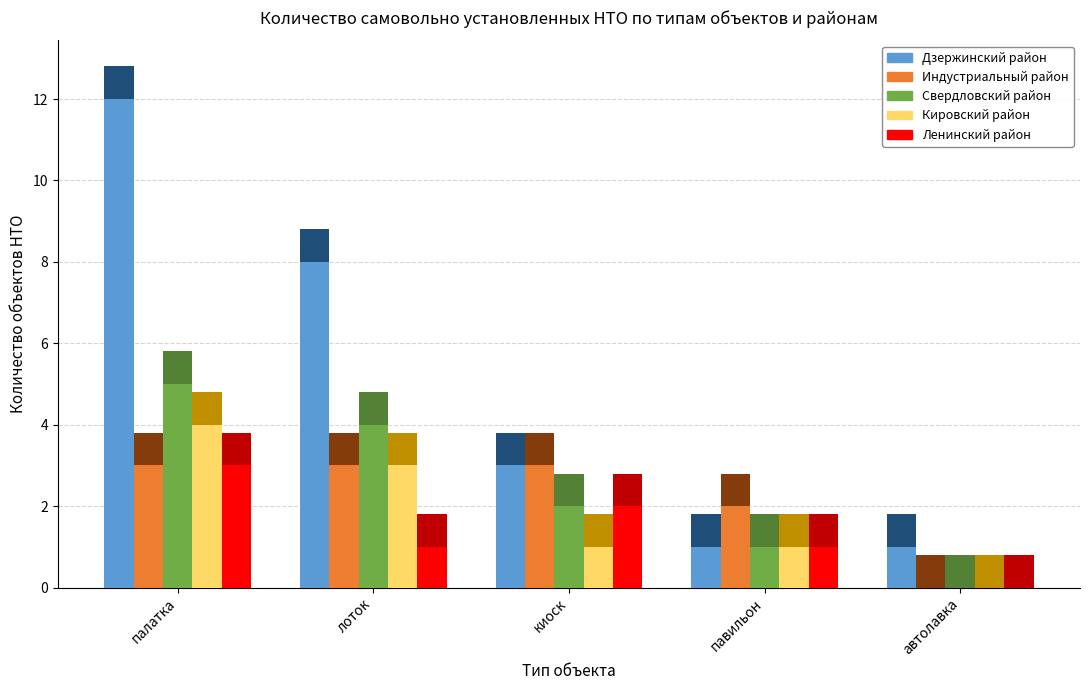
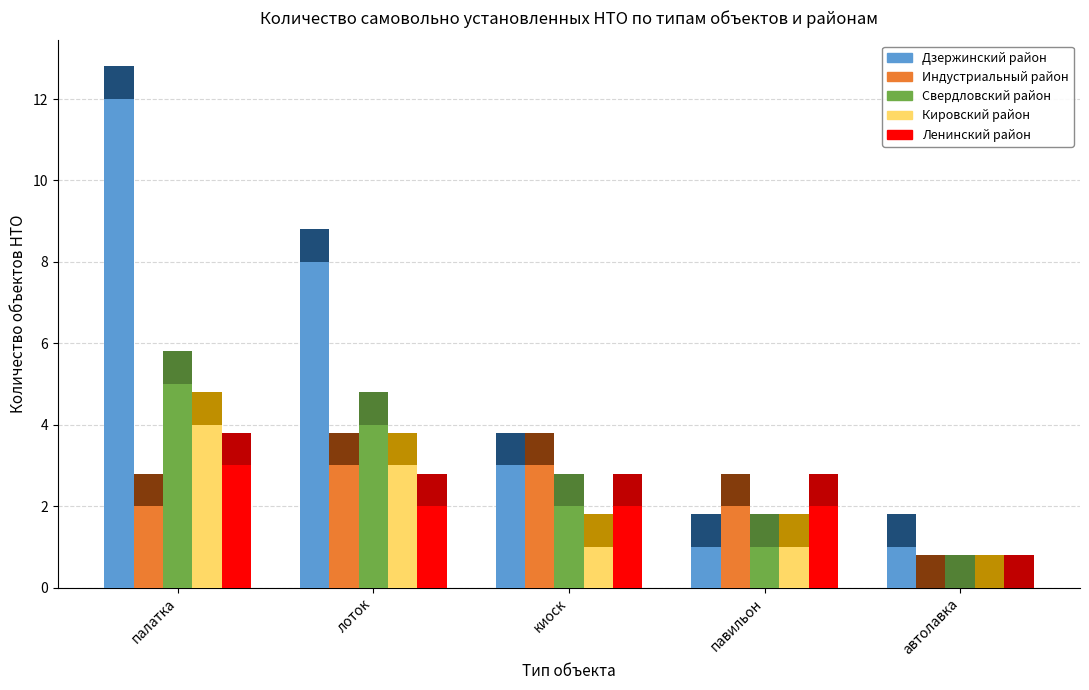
  {
    "Дзержинский район": {
      "палатка": 12,
      "лоток": 8,
      "киоск": 3,
      "павильон": 1,
      "автолавка": 1
    },
    "Индустриальный район": {
-     "палатка": 3,
+     "палатка": 2,
      "лоток": 3,
      "киоск": 3,
      "павильон": 2,
      "автолавка": 0
    },
    "Кировский район": {
      "палатка": 4,
      "лоток": 3,
      "киоск": 1,
      "павильон": 1,
      "автолавка": 0
    },
    "Ленинский район": {
      "палатка": 3,
-     "лоток": 1,
+     "лоток": 2,
      "киоск": 2,
-     "павильон": 1,
+     "павильон": 2,
      "автолавка": 0
    }
  }
